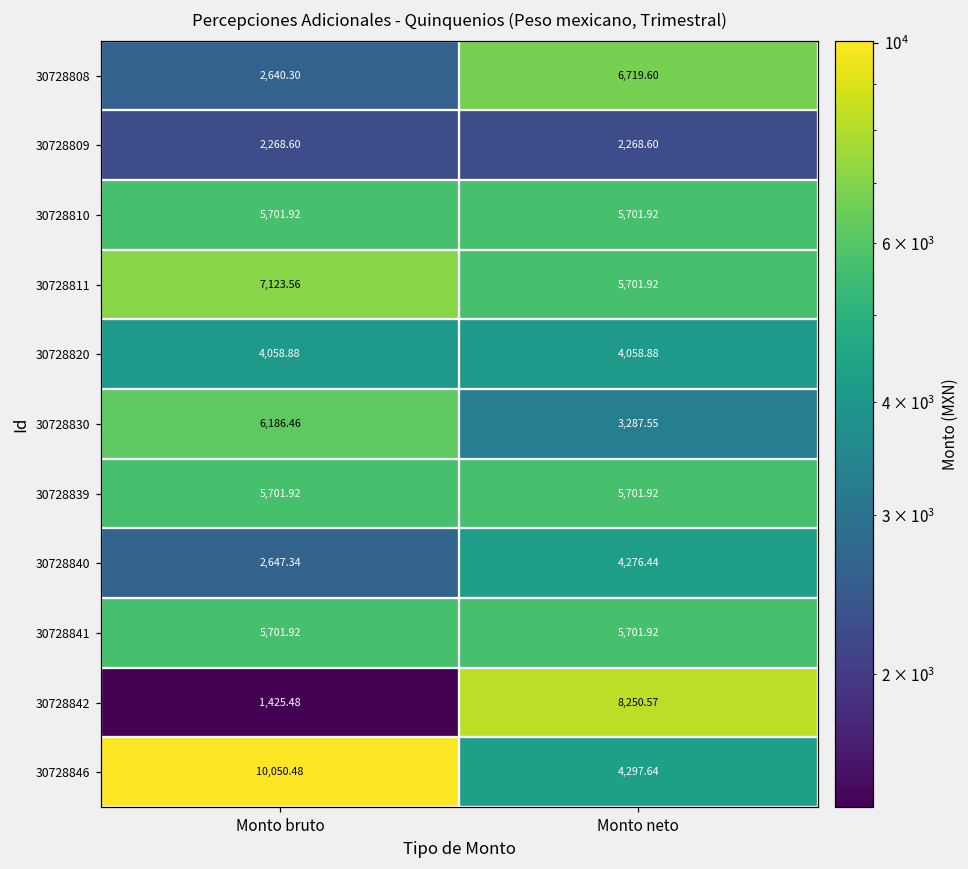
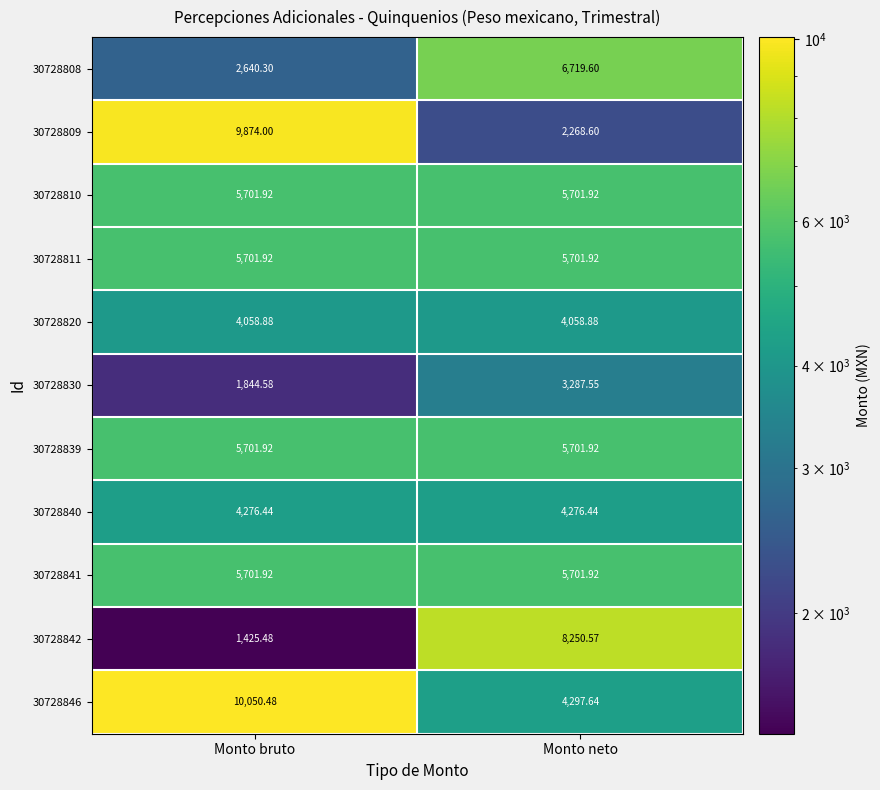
  {
    "30728808": {
      "Monto bruto": "2,640.30",
      "Monto neto": "6,719.60"
    },
    "30728809": {
-     "Monto bruto": "2,268.60",
+     "Monto bruto": "9,874.00",
      "Monto neto": "2,268.60"
    },
    "30728810": {
      "Monto bruto": "5,701.92",
      "Monto neto": "5,701.92"
    },
    "30728811": {
-     "Monto bruto": "7,123.56",
+     "Monto bruto": "5,701.92",
      "Monto neto": "5,701.92"
    },
    "30728820": {
      "Monto bruto": "4,058.88",
      "Monto neto": "4,058.88"
    },
    "30728830": {
-     "Monto bruto": "6,186.46",
+     "Monto bruto": "1,844.58",
      "Monto neto": "3,287.55"
    },
    "30728839": {
      "Monto bruto": "5,701.92",
      "Monto neto": "5,701.92"
    },
    "30728840": {
-     "Monto bruto": "2,647.34",
+     "Monto bruto": "4,276.44",
      "Monto neto": "4,276.44"
    },
    "30728841": {
      "Monto bruto": "5,701.92",
      "Monto neto": "5,701.92"
    },
    "30728842": {
      "Monto bruto": "1,425.48",
      "Monto neto": "8,250.57"
    },
    "30728846": {
      "Monto bruto": "10,050.48",
      "Monto neto": "4,297.64"
    }
  }
